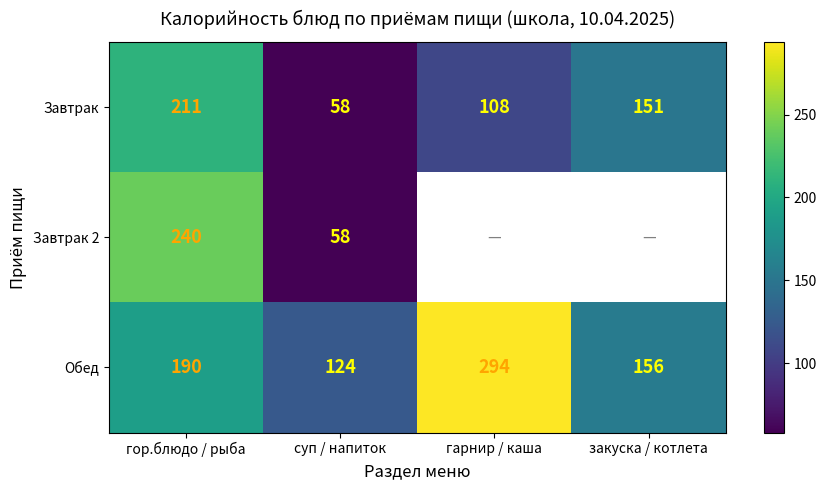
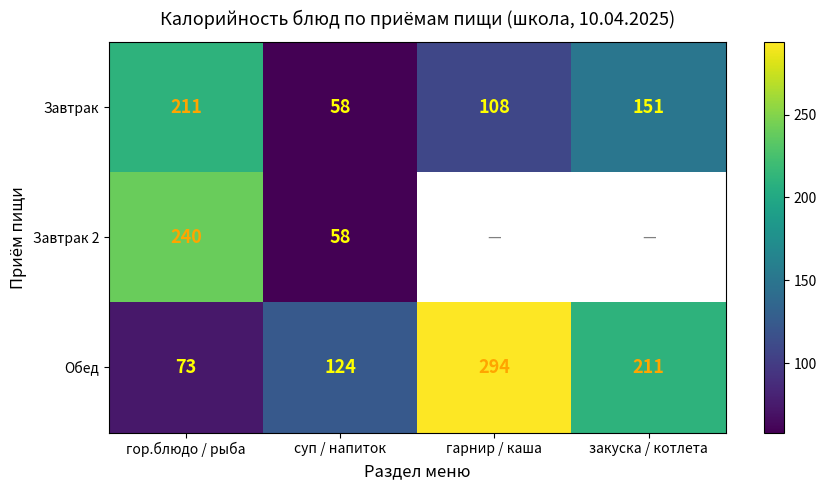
  {
    "Завтрак": {
      "гор.блюдо / рыба": 211,
      "суп / напиток": 58,
      "гарнир / каша": 108,
      "закуска / котлета": 151
    },
    "Завтрак 2": {
      "гор.блюдо / рыба": 240,
      "суп / напиток": 58
    },
    "Обед": {
-     "гор.блюдо / рыба": 190,
+     "гор.блюдо / рыба": 73,
      "суп / напиток": 124,
      "гарнир / каша": 294,
-     "закуска / котлета": 156
+     "закуска / котлета": 211
    }
  }
